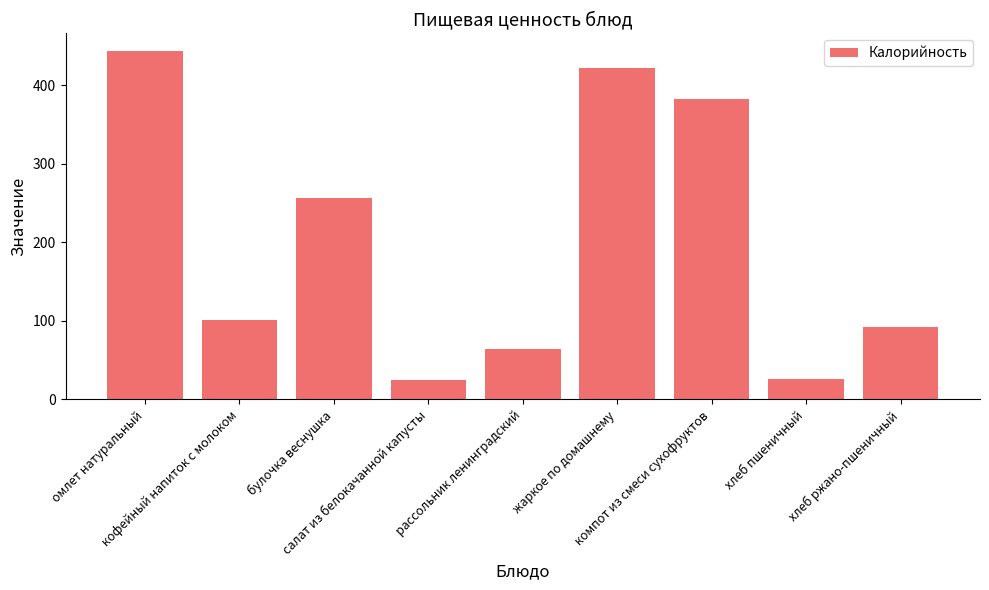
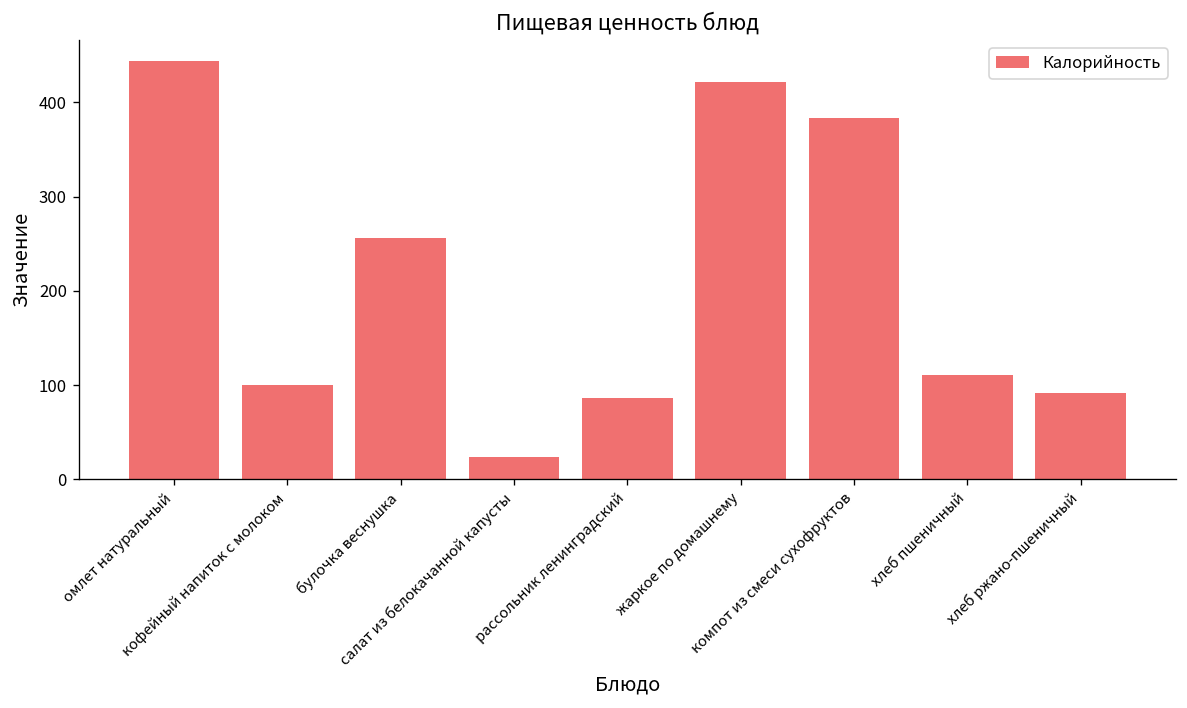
  {
    "омлет натуральный": 440,
    "кофейный напиток с молоком": 100,
    "булочка веснушка": 260,
    "салат из белокачанной капусты": 20,
-   "рассольник ленинградский": 60,
+   "рассольник ленинградский": 90,
    "жаркое по домашнему": 420,
    "компот из смеси сухофруктов": 380,
-   "хлеб пшеничный": 30,
+   "хлеб пшеничный": 110,
    "хлеб ржано-пшеничный": 90
  }
